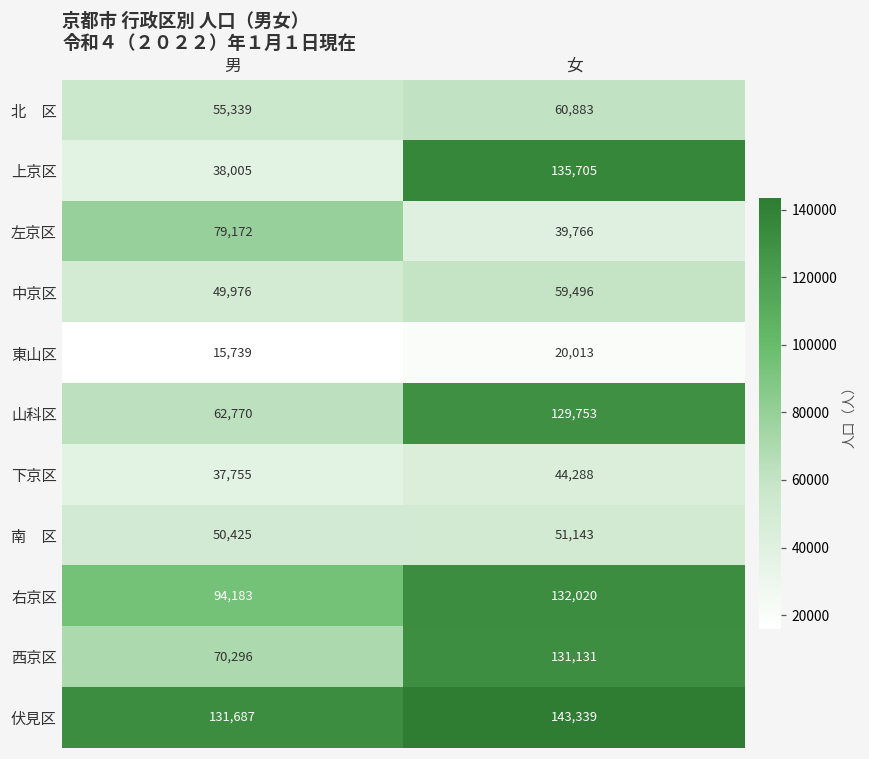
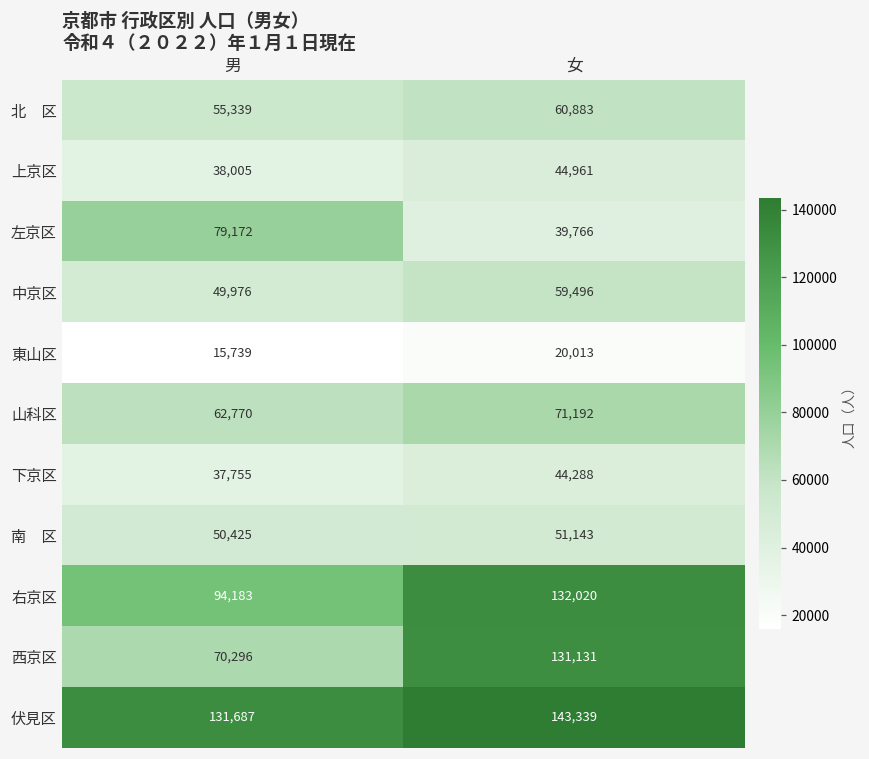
  {
    "北 区": {
      "男": "55,339",
      "女": "60,883"
    },
    "上京区": {
      "男": "38,005",
-     "女": "135,705"
+     "女": "44,961"
    },
    "左京区": {
      "男": "79,172",
      "女": "39,766"
    },
    "中京区": {
      "男": "49,976",
      "女": "59,496"
    },
    "東山区": {
      "男": "15,739",
      "女": "20,013"
    },
    "山科区": {
      "男": "62,770",
-     "女": "129,753"
+     "女": "71,192"
    },
    "下京区": {
      "男": "37,755",
      "女": "44,288"
    },
    "南 区": {
      "男": "50,425",
      "女": "51,143"
    },
    "右京区": {
      "男": "94,183",
      "女": "132,020"
    },
    "西京区": {
      "男": "70,296",
      "女": "131,131"
    },
    "伏見区": {
      "男": "131,687",
      "女": "143,339"
    }
  }
